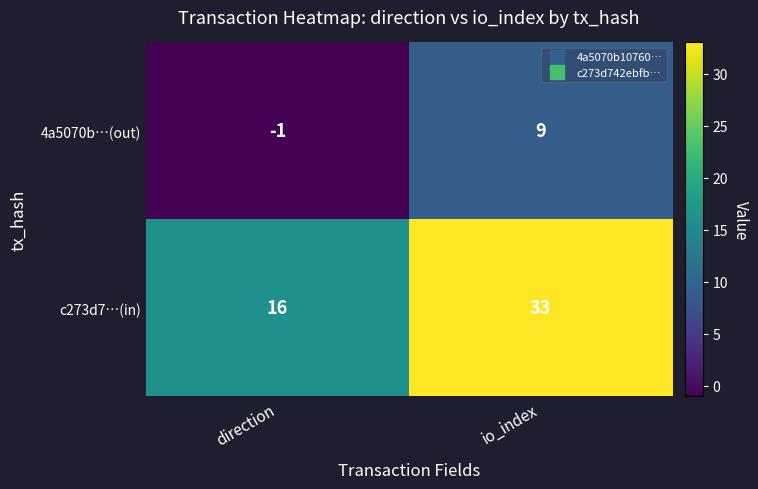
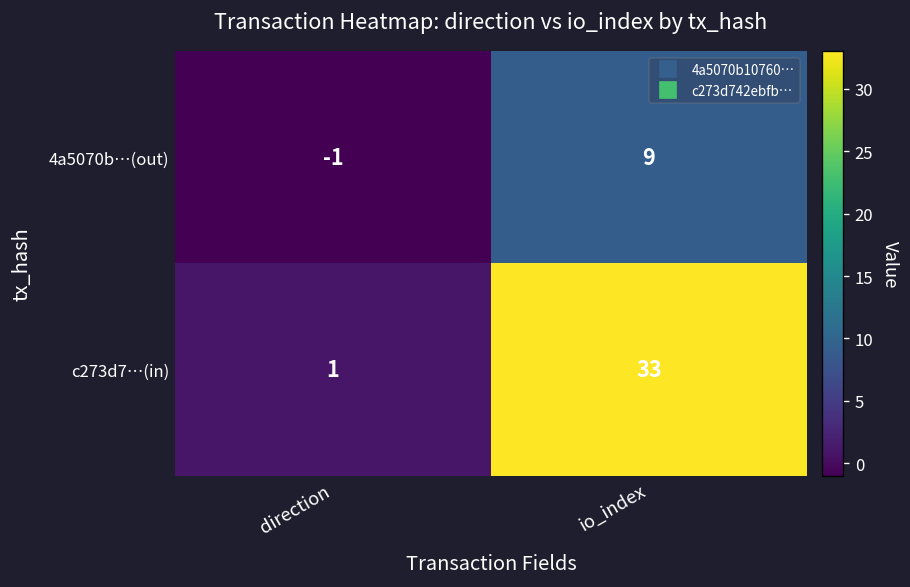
  {
    "4a5070b…(out)": {
      "direction": -1,
      "io_index": 9
    },
    "c273d7…(in)": {
-     "direction": 16,
+     "direction": 1,
      "io_index": 33
    }
  }
